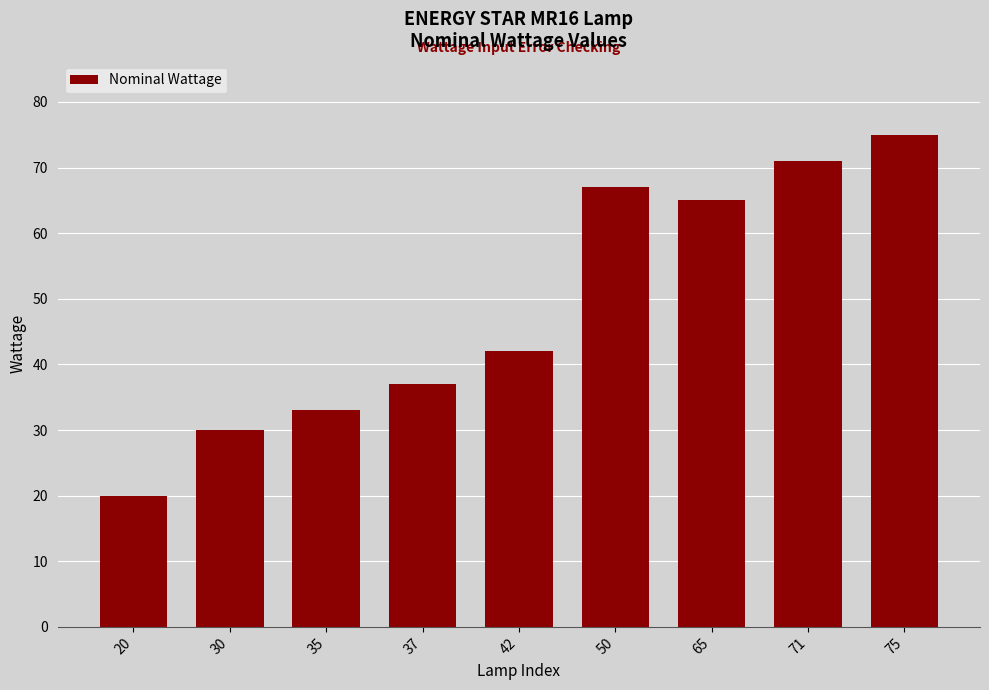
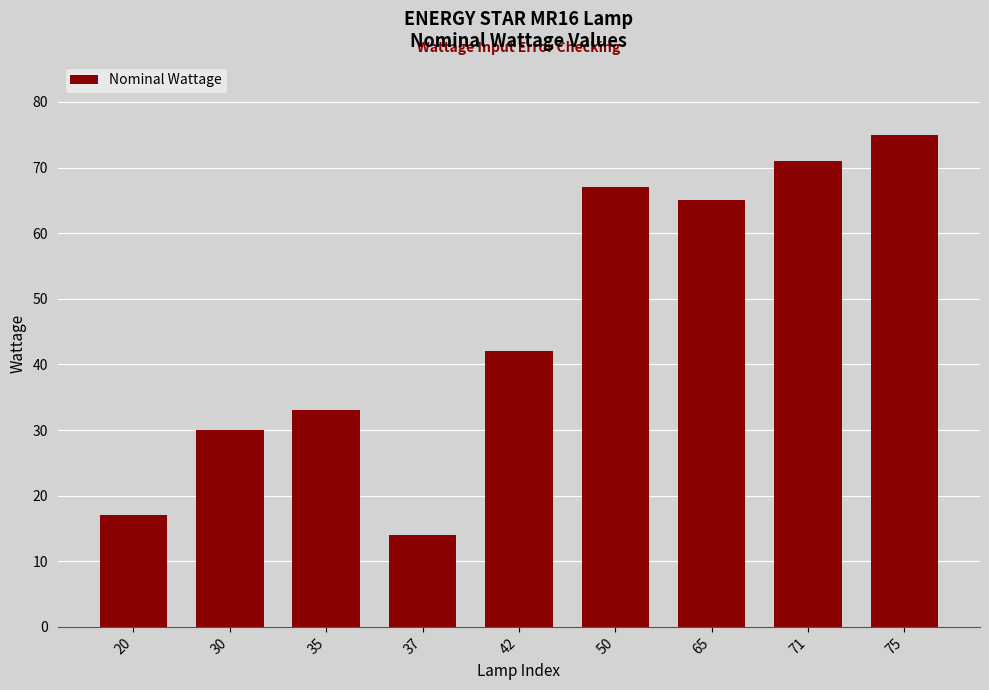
  {
-   "20": 20,
+   "20": 17,
    "30": 30,
    "35": 33,
-   "37": 37,
+   "37": 14,
    "42": 42,
    "50": 67,
    "65": 65,
    "71": 71,
    "75": 75
  }
